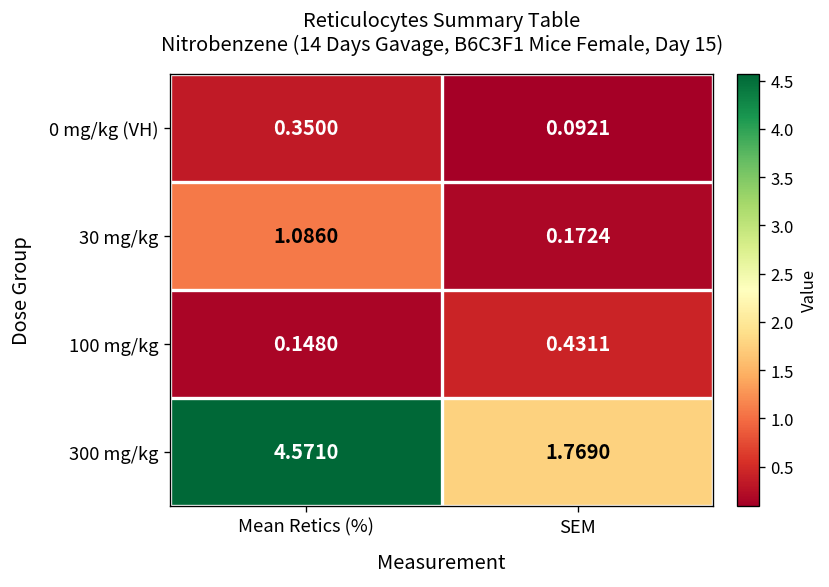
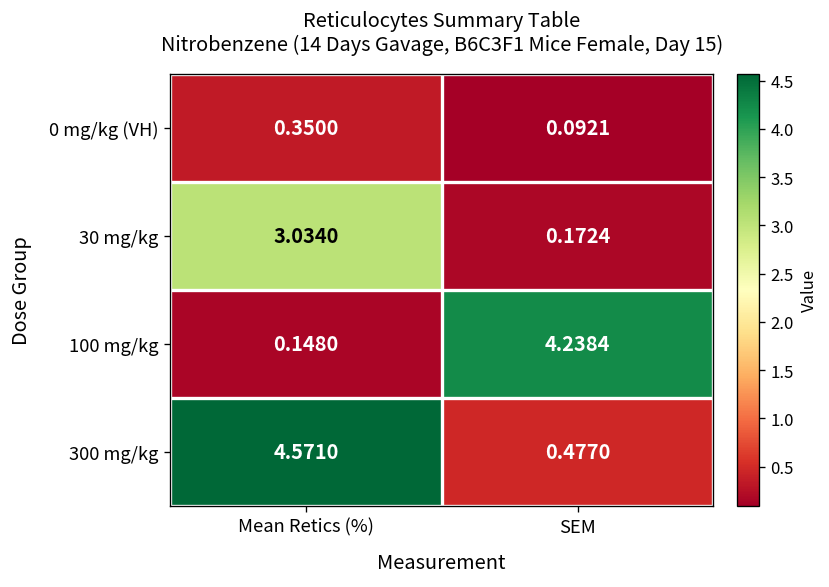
  {
    "0 mg/kg (VH)": {
      "Mean Retics (%)": 0.3500,
      "SEM": 0.0921
    },
    "30 mg/kg": {
-     "Mean Retics (%)": 1.0860,
+     "Mean Retics (%)": 3.0340,
      "SEM": 0.1724
    },
    "100 mg/kg": {
      "Mean Retics (%)": 0.1480,
-     "SEM": 0.4311
+     "SEM": 4.2384
    },
    "300 mg/kg": {
      "Mean Retics (%)": 4.5710,
-     "SEM": 1.7690
+     "SEM": 0.4770
    }
  }
